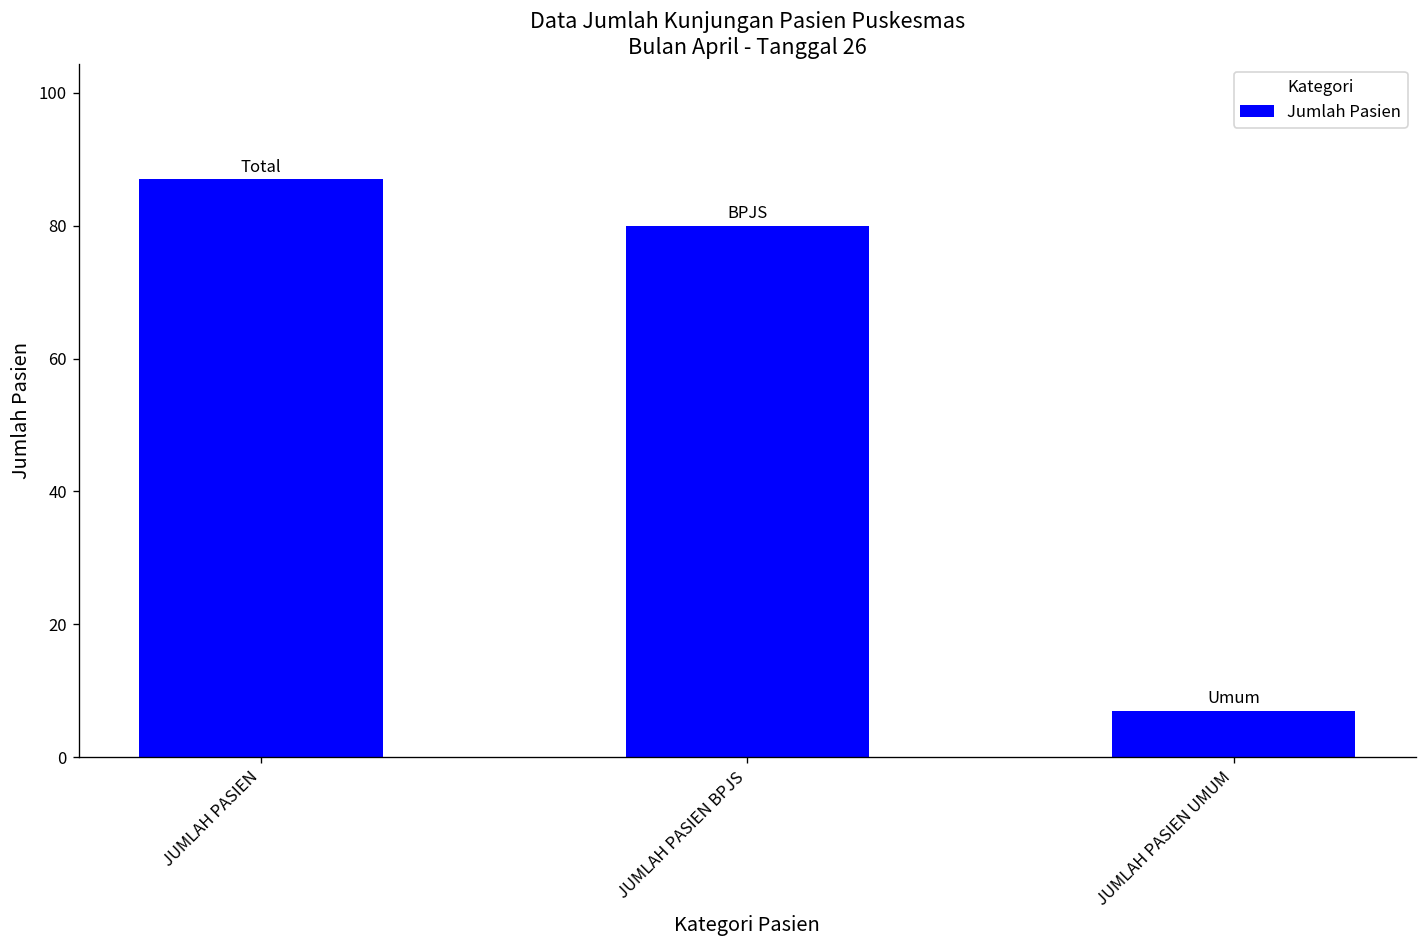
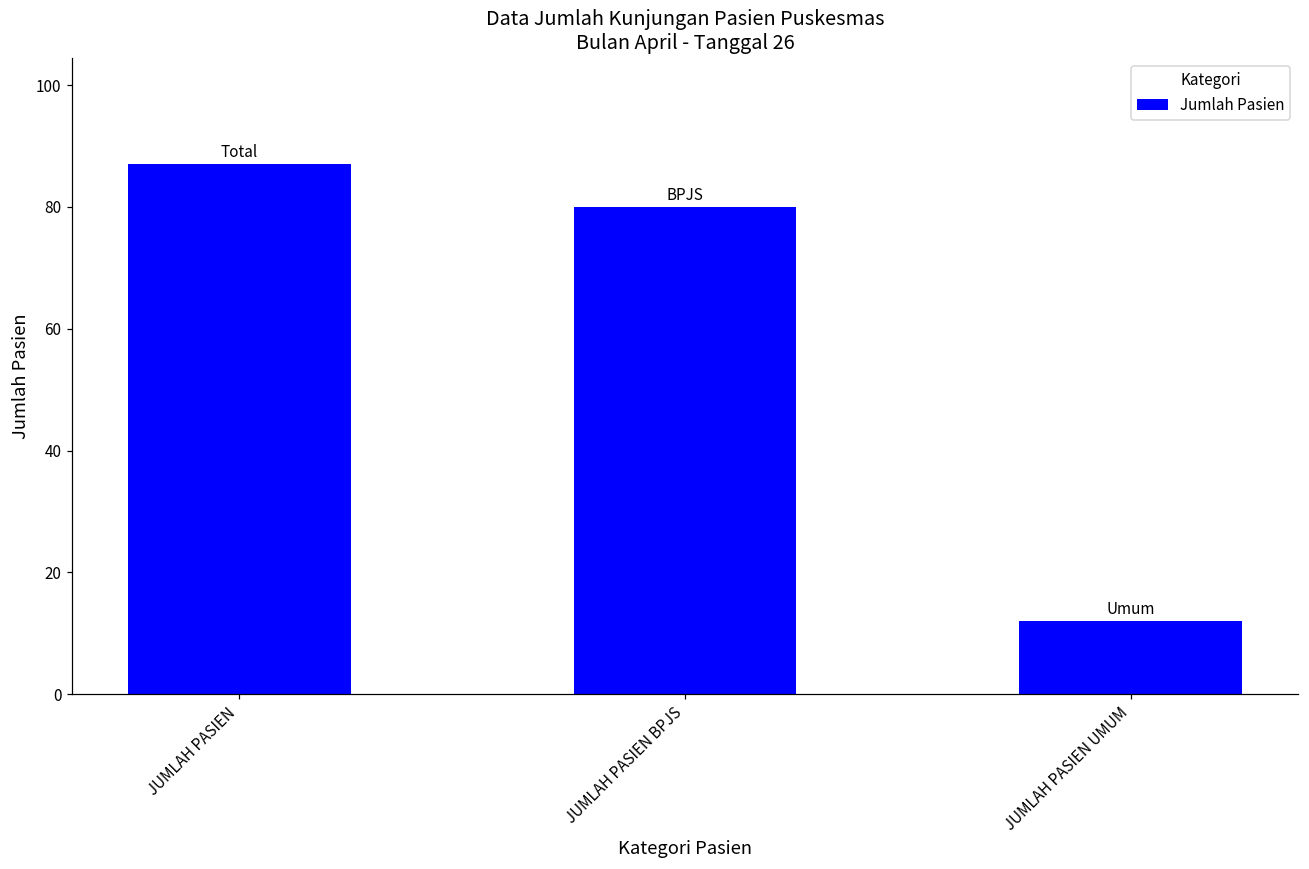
  {
    "JUMLAH PASIEN": 87,
    "JUMLAH PASIEN BPJS": 80,
-   "JUMLAH PASIEN UMUM": 7
+   "JUMLAH PASIEN UMUM": 12
  }
